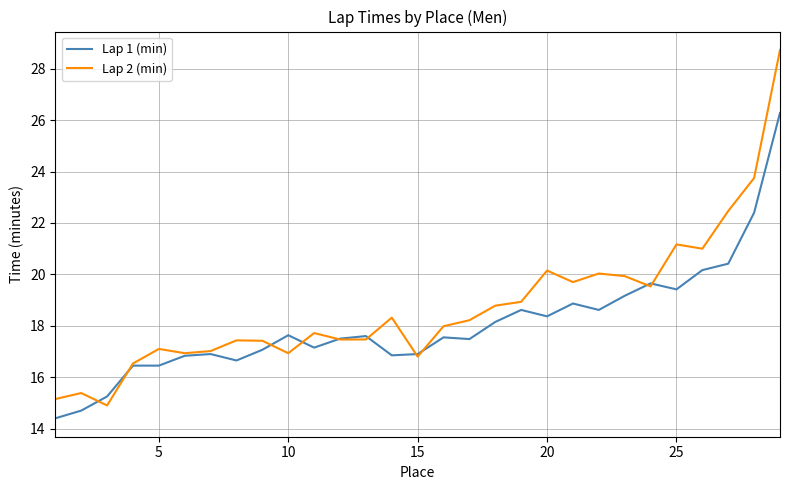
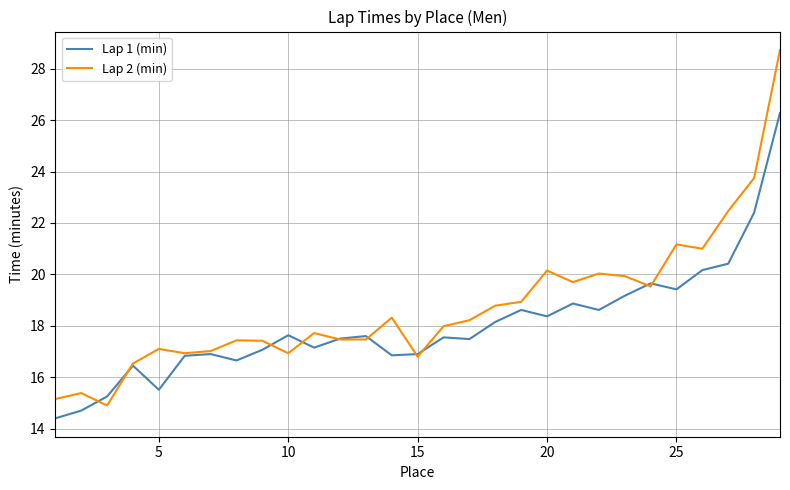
  {
    "Lap 1 (min)": {
-     "5": 16.5,
+     "5": 15.5,
      "10": 17.6,
      "20": 18.4,
      "25": 19.4
    },
    "Lap 2 (min)": {
      "5": 17.1,
      "10": 16.9,
      "20": 20.2,
      "25": 21.2
    }
  }
